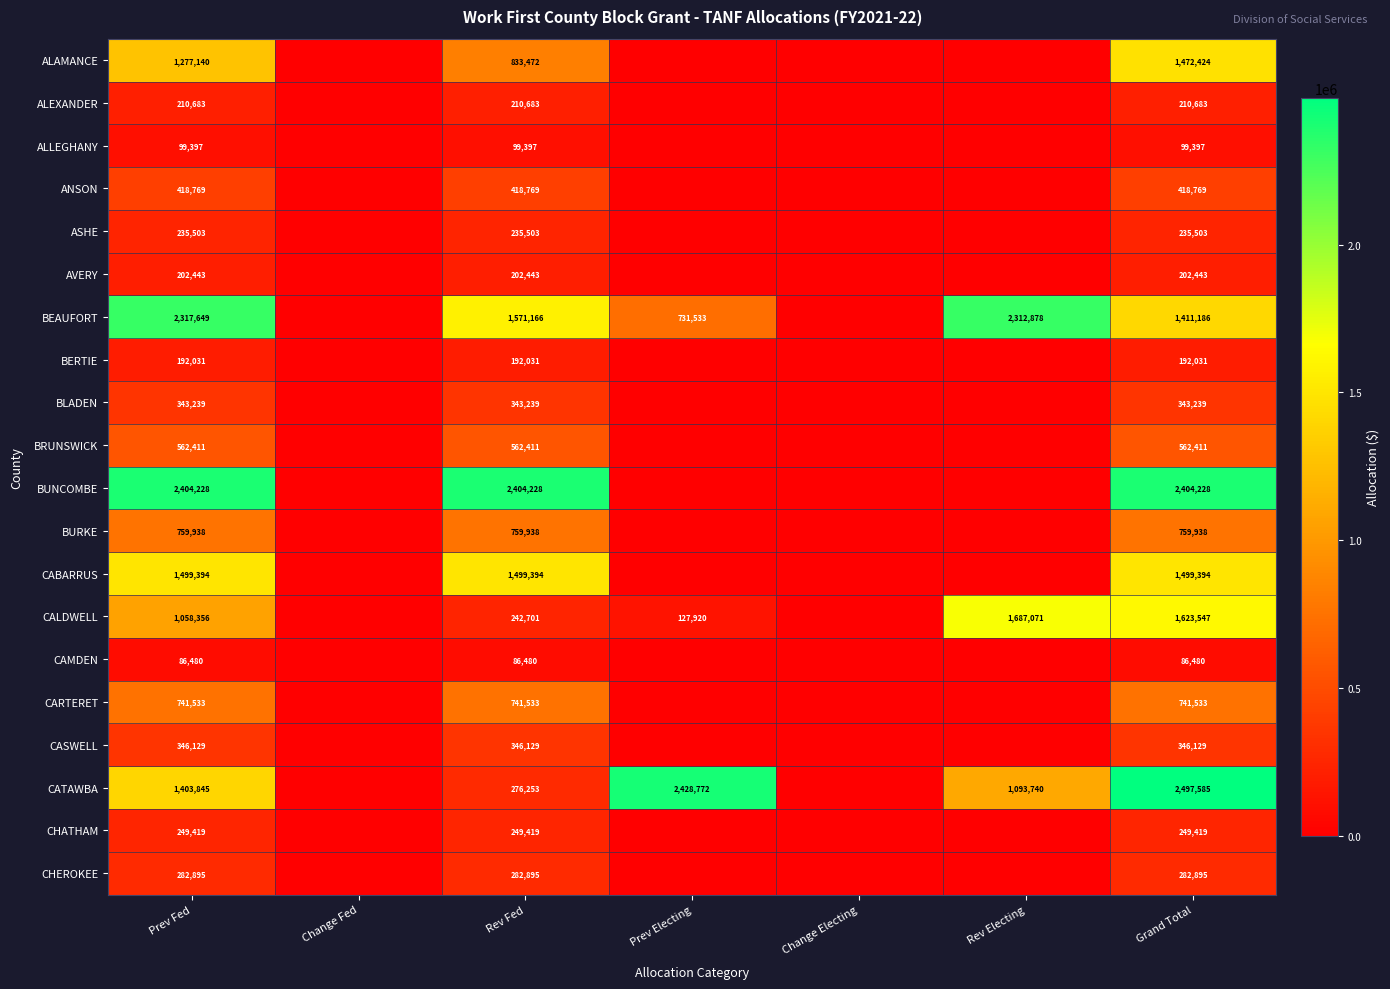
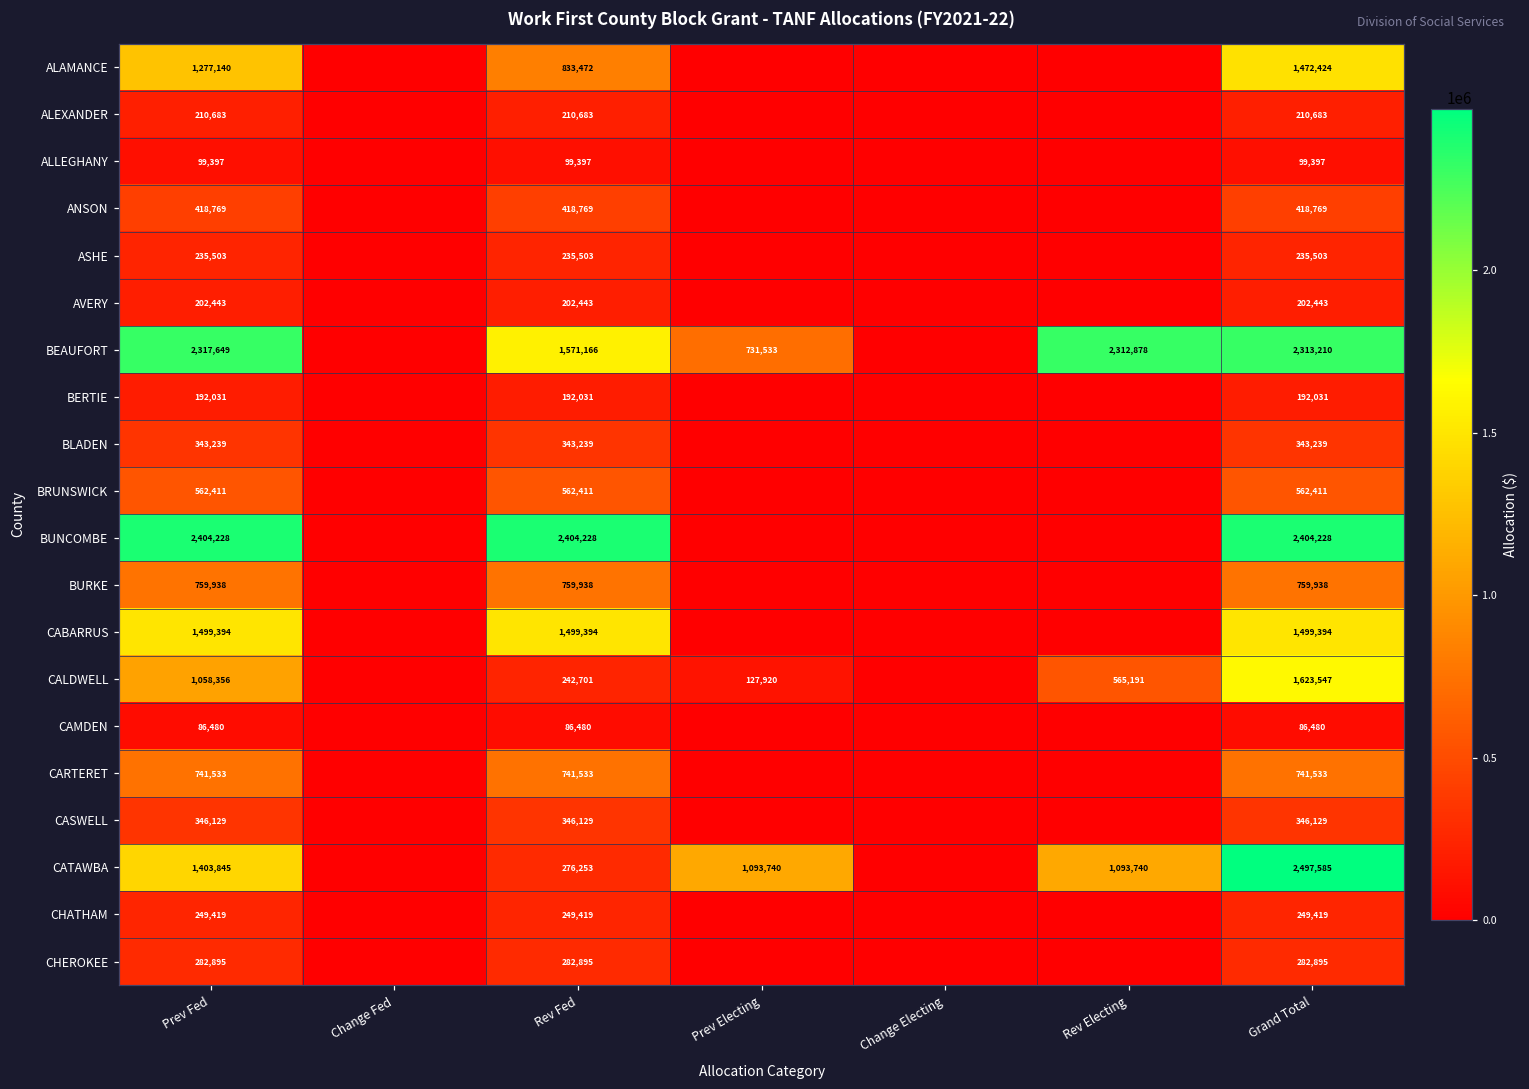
  {
    "ALAMANCE": {
      "Prev Fed": "1,277,140",
      "Rev Fed": "833,472",
      "Grand Total": "1,472,424"
    },
    "ALEXANDER": {
      "Prev Fed": "210,683",
      "Rev Fed": "210,683",
      "Grand Total": "210,683"
    },
    "ALLEGHANY": {
      "Prev Fed": "99,397",
      "Rev Fed": "99,397",
      "Grand Total": "99,397"
    },
    "ANSON": {
      "Prev Fed": "418,769",
      "Rev Fed": "418,769",
      "Grand Total": "418,769"
    },
    "ASHE": {
      "Prev Fed": "235,503",
      "Rev Fed": "235,503",
      "Grand Total": "235,503"
    },
    "AVERY": {
      "Prev Fed": "202,443",
      "Rev Fed": "202,443",
      "Grand Total": "202,443"
    },
    "BEAUFORT": {
      "Prev Fed": "2,317,649",
      "Rev Fed": "1,571,166",
      "Prev Electing": "731,533",
      "Rev Electing": "2,312,878",
-     "Grand Total": "1,411,186"
+     "Grand Total": "2,313,210"
    },
    "BERTIE": {
      "Prev Fed": "192,031",
      "Rev Fed": "192,031",
      "Grand Total": "192,031"
    },
    "BLADEN": {
      "Prev Fed": "343,239",
      "Rev Fed": "343,239",
      "Grand Total": "343,239"
    },
    "BRUNSWICK": {
      "Prev Fed": "562,411",
      "Rev Fed": "562,411",
      "Grand Total": "562,411"
    },
    "BUNCOMBE": {
      "Prev Fed": "2,404,228",
      "Rev Fed": "2,404,228",
      "Grand Total": "2,404,228"
    },
    "BURKE": {
      "Prev Fed": "759,938",
      "Rev Fed": "759,938",
      "Grand Total": "759,938"
    },
    "CABARRUS": {
      "Prev Fed": "1,499,394",
      "Rev Fed": "1,499,394",
      "Grand Total": "1,499,394"
    },
    "CALDWELL": {
      "Prev Fed": "1,058,356",
      "Rev Fed": "242,701",
      "Prev Electing": "127,920",
-     "Rev Electing": "1,687,071",
+     "Rev Electing": "565,191",
      "Grand Total": "1,623,547"
    },
    "CAMDEN": {
      "Prev Fed": "86,480",
      "Rev Fed": "86,480",
      "Grand Total": "86,480"
    },
    "CARTERET": {
      "Prev Fed": "741,533",
      "Rev Fed": "741,533",
      "Grand Total": "741,533"
    },
    "CASWELL": {
      "Prev Fed": "346,129",
      "Rev Fed": "346,129",
      "Grand Total": "346,129"
    },
    "CATAWBA": {
      "Prev Fed": "1,403,845",
      "Rev Fed": "276,253",
-     "Prev Electing": "2,428,772",
+     "Prev Electing": "1,093,740",
      "Rev Electing": "1,093,740",
      "Grand Total": "2,497,585"
    },
    "CHATHAM": {
      "Prev Fed": "249,419",
      "Rev Fed": "249,419",
      "Grand Total": "249,419"
    },
    "CHEROKEE": {
      "Prev Fed": "282,895",
      "Rev Fed": "282,895",
      "Grand Total": "282,895"
    }
  }
